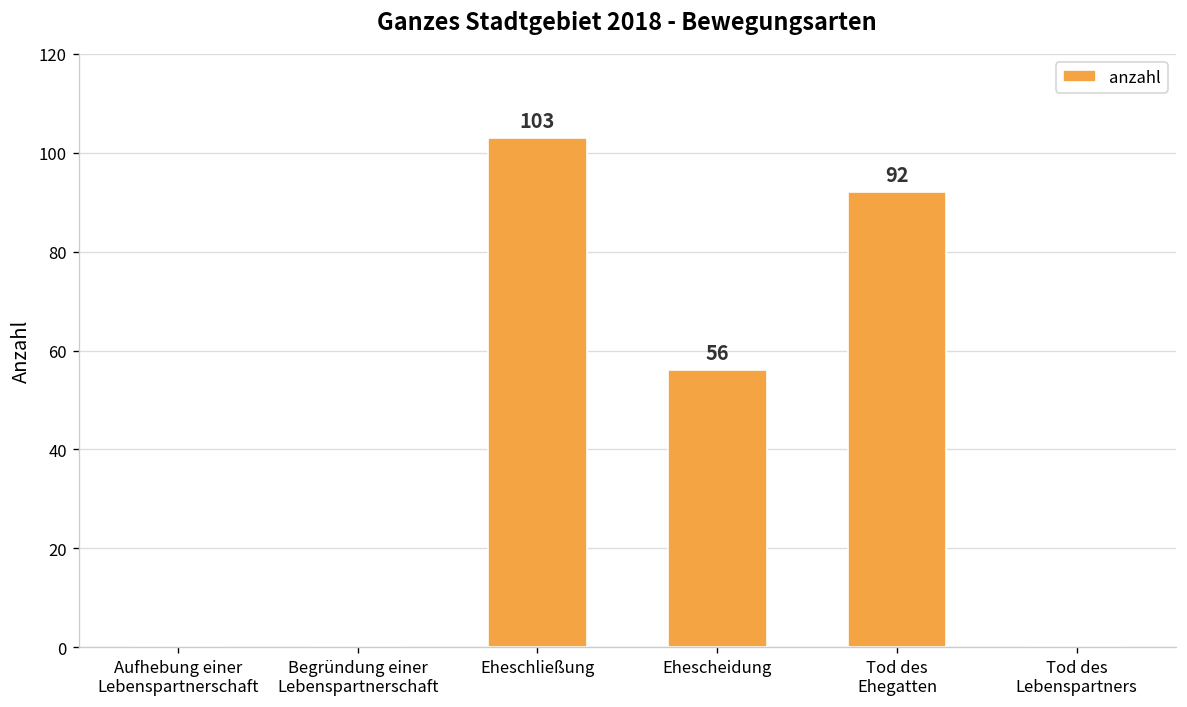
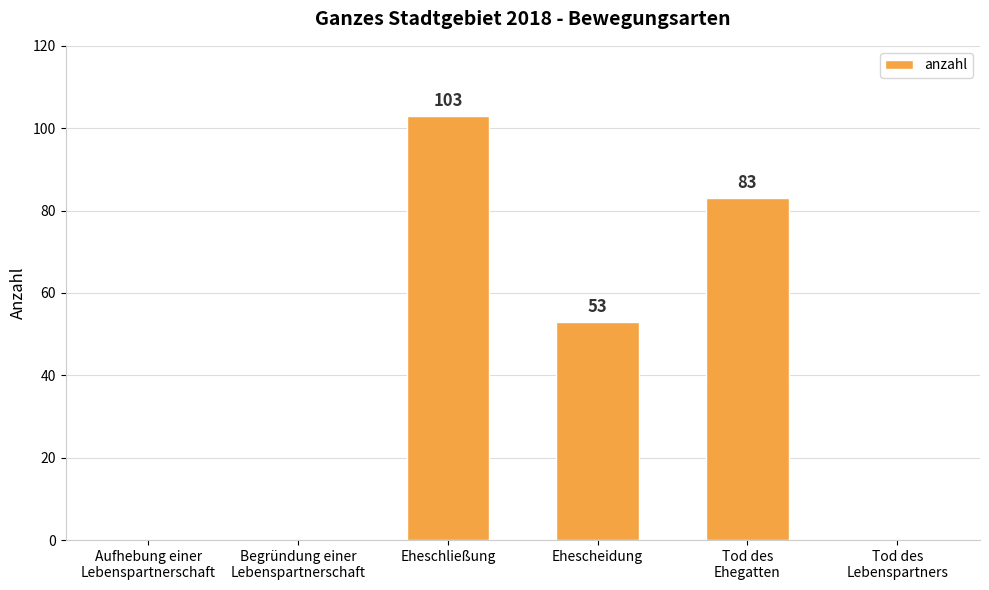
  {
    "Eheschließung": 103,
-   "Ehescheidung": 56,
-   "Tod des Ehegatten": 92
+   "Ehescheidung": 53,
+   "Tod des Ehegatten": 83
  }
